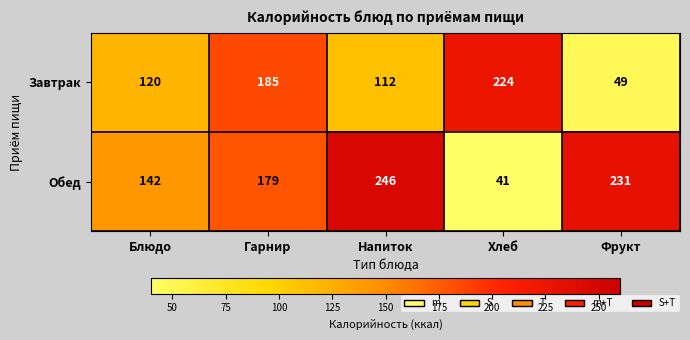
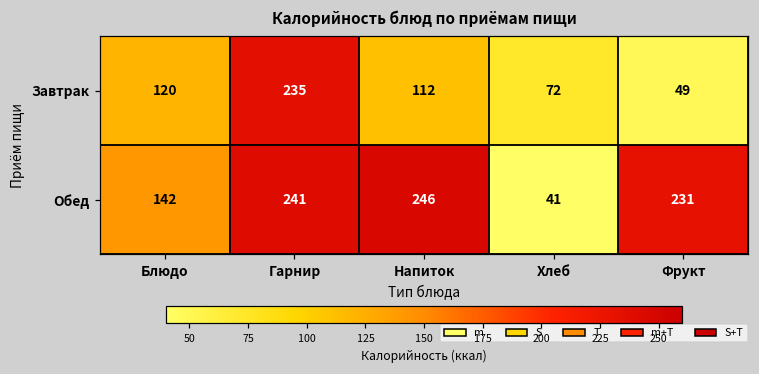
  {
    "Завтрак": {
      "Блюдо": 120,
-     "Гарнир": 185,
+     "Гарнир": 235,
      "Напиток": 112,
-     "Хлеб": 224,
+     "Хлеб": 72,
      "Фрукт": 49
    },
    "Обед": {
      "Блюдо": 142,
-     "Гарнир": 179,
+     "Гарнир": 241,
      "Напиток": 246,
      "Хлеб": 41,
      "Фрукт": 231
    }
  }
